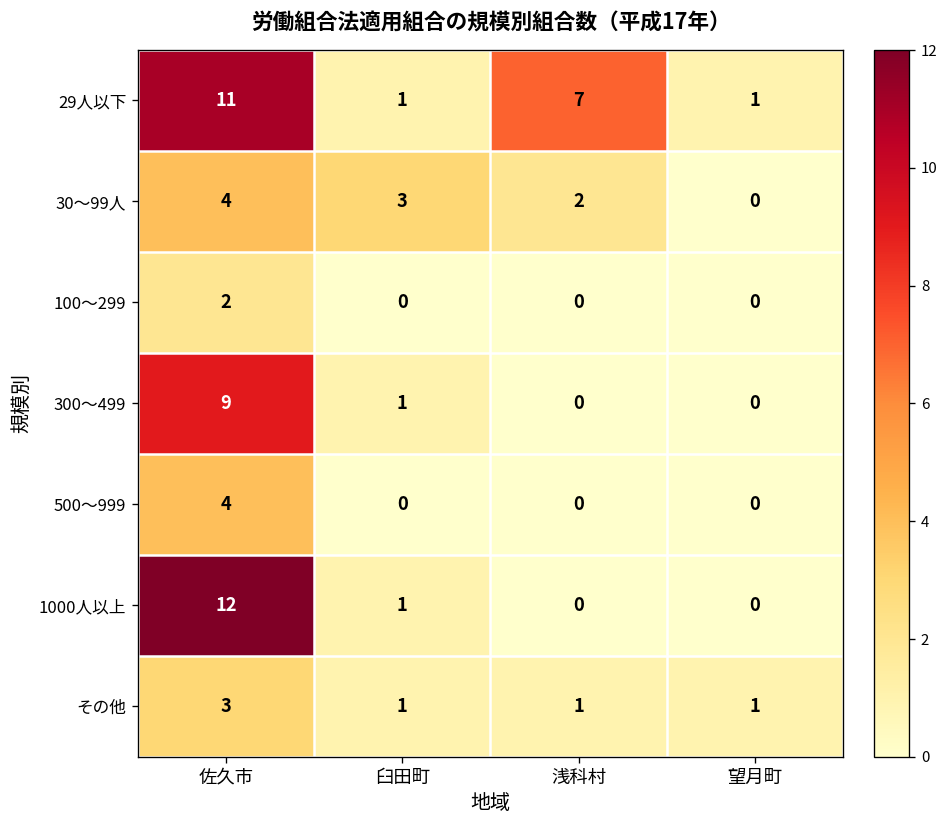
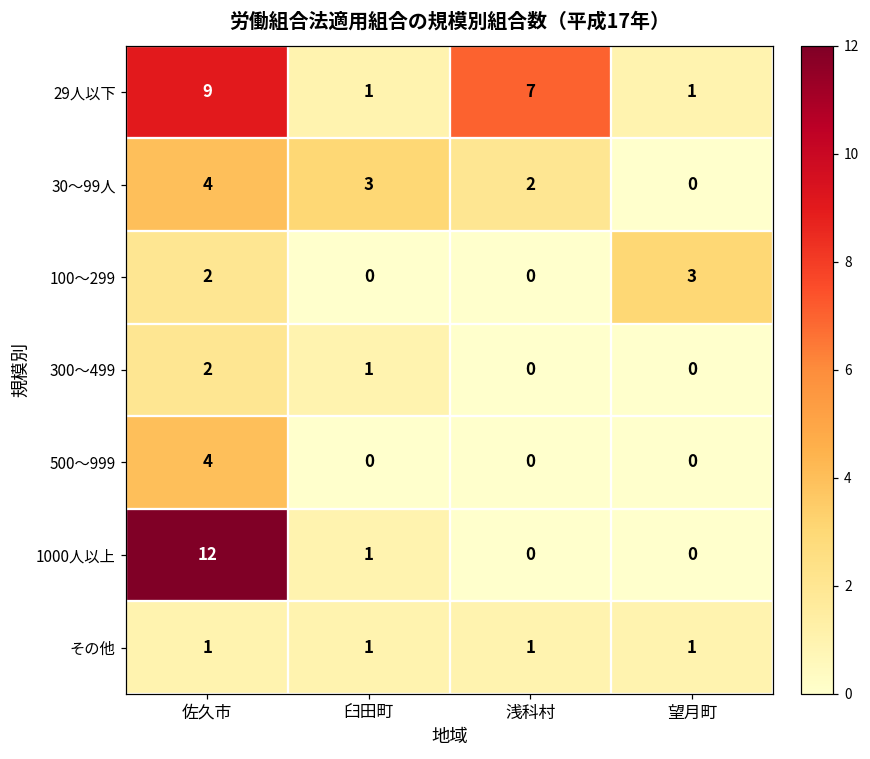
  {
    "29人以下": {
-     "佐久市": 11,
+     "佐久市": 9,
      "臼田町": 1,
      "浅科村": 7,
      "望月町": 1
    },
    "30～99人": {
      "佐久市": 4,
      "臼田町": 3,
      "浅科村": 2,
      "望月町": 0
    },
    "100～299": {
      "佐久市": 2,
      "臼田町": 0,
      "浅科村": 0,
-     "望月町": 0
+     "望月町": 3
    },
    "300～499": {
-     "佐久市": 9,
+     "佐久市": 2,
      "臼田町": 1,
      "浅科村": 0,
      "望月町": 0
    },
    "500～999": {
      "佐久市": 4,
      "臼田町": 0,
      "浅科村": 0,
      "望月町": 0
    },
    "1000人以上": {
      "佐久市": 12,
      "臼田町": 1,
      "浅科村": 0,
      "望月町": 0
    },
    "その他": {
-     "佐久市": 3,
+     "佐久市": 1,
      "臼田町": 1,
      "浅科村": 1,
      "望月町": 1
    }
  }
